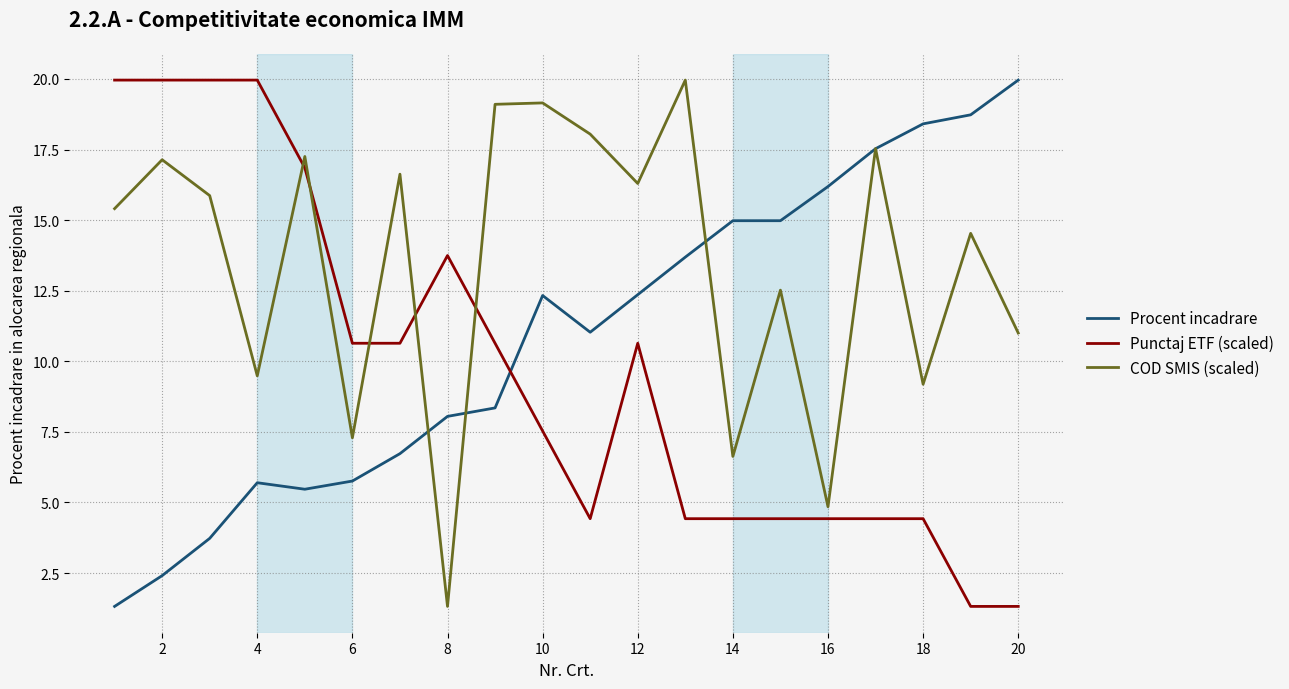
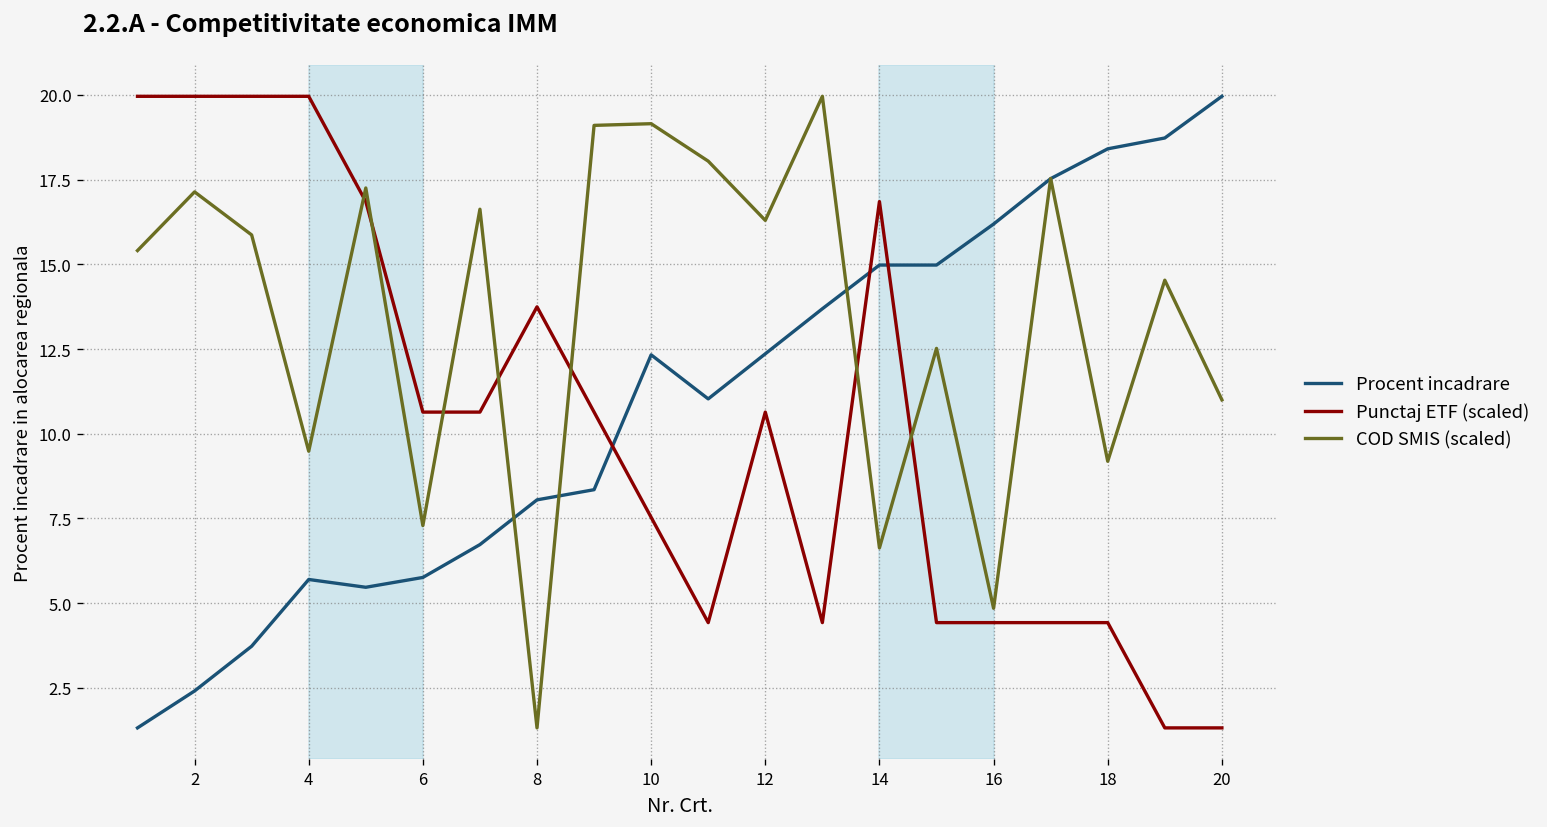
  {
    "Procent incadrare": {
      "2": 2.4,
      "4": 5.7,
      "6": 5.8,
      "8": 8.1,
      "10": 12.3,
      "12": 12.4,
      "14": 15.0,
      "16": 16.2,
      "18": 18.4,
      "20": 20.0
    },
    "Punctaj ETF (scaled)": {
      "2": 20.0,
      "4": 20.0,
      "6": 10.6,
      "8": 13.7,
      "10": 7.5,
      "12": 10.6,
-     "14": 4.4,
+     "14": 16.9,
      "16": 4.4,
      "18": 4.4,
      "20": 1.3
    },
    "COD SMIS (scaled)": {
      "2": 17.1,
      "4": 9.5,
      "6": 7.3,
      "8": 1.3,
      "10": 19.2,
      "12": 16.3,
      "14": 6.6,
      "16": 4.9,
      "18": 9.2,
      "20": 11.0
    }
  }
